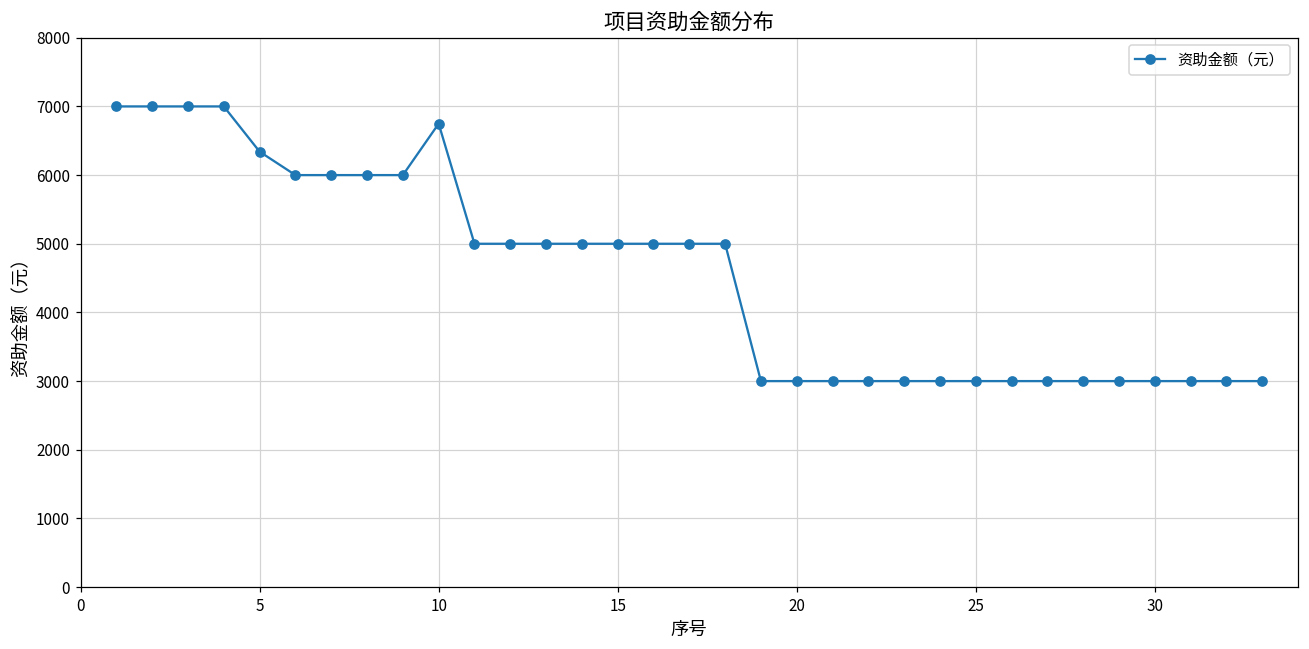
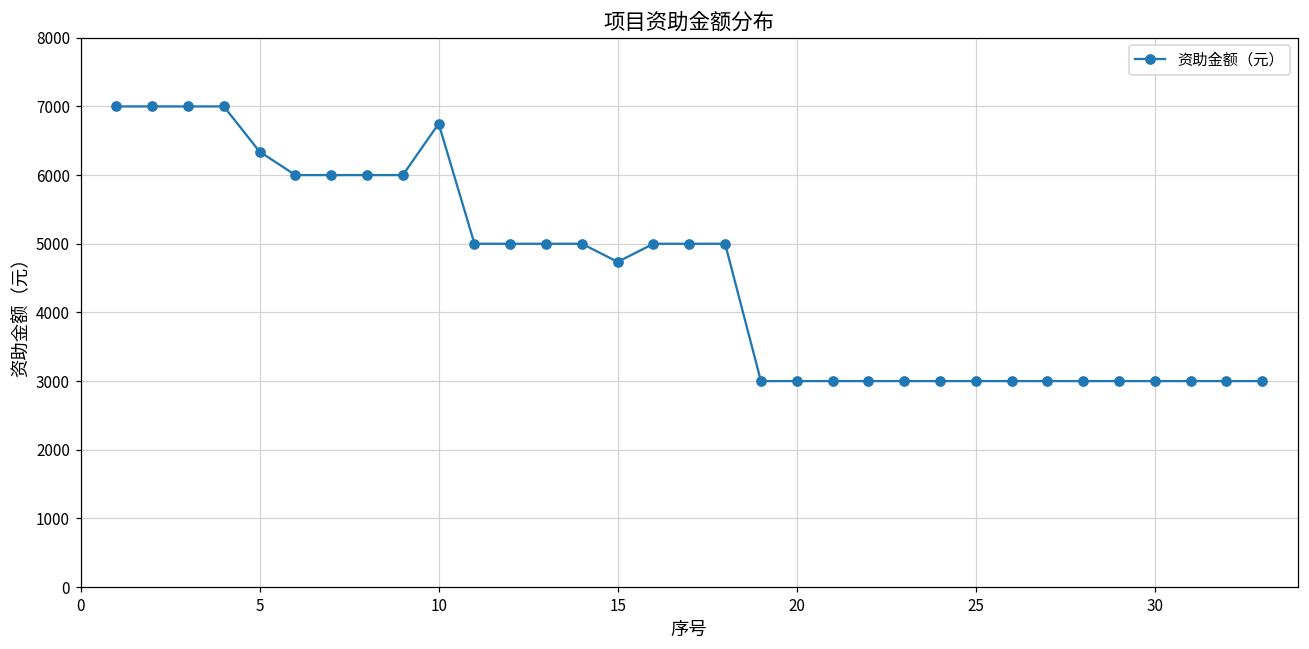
  {
    "5": 6300,
    "10": 6700,
-   "15": 5000,
+   "15": 4700,
    "20": 3000,
    "25": 3000,
    "30": 3000
  }
